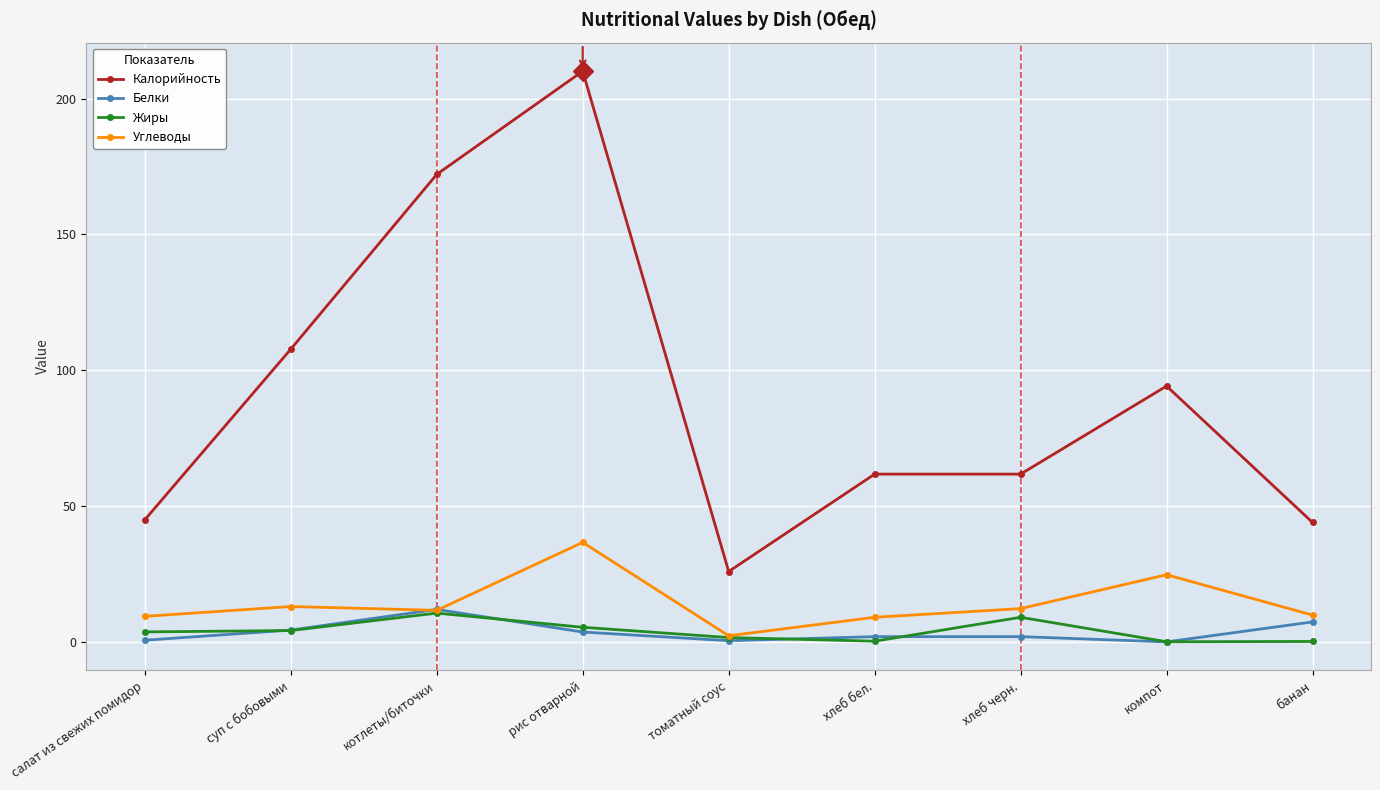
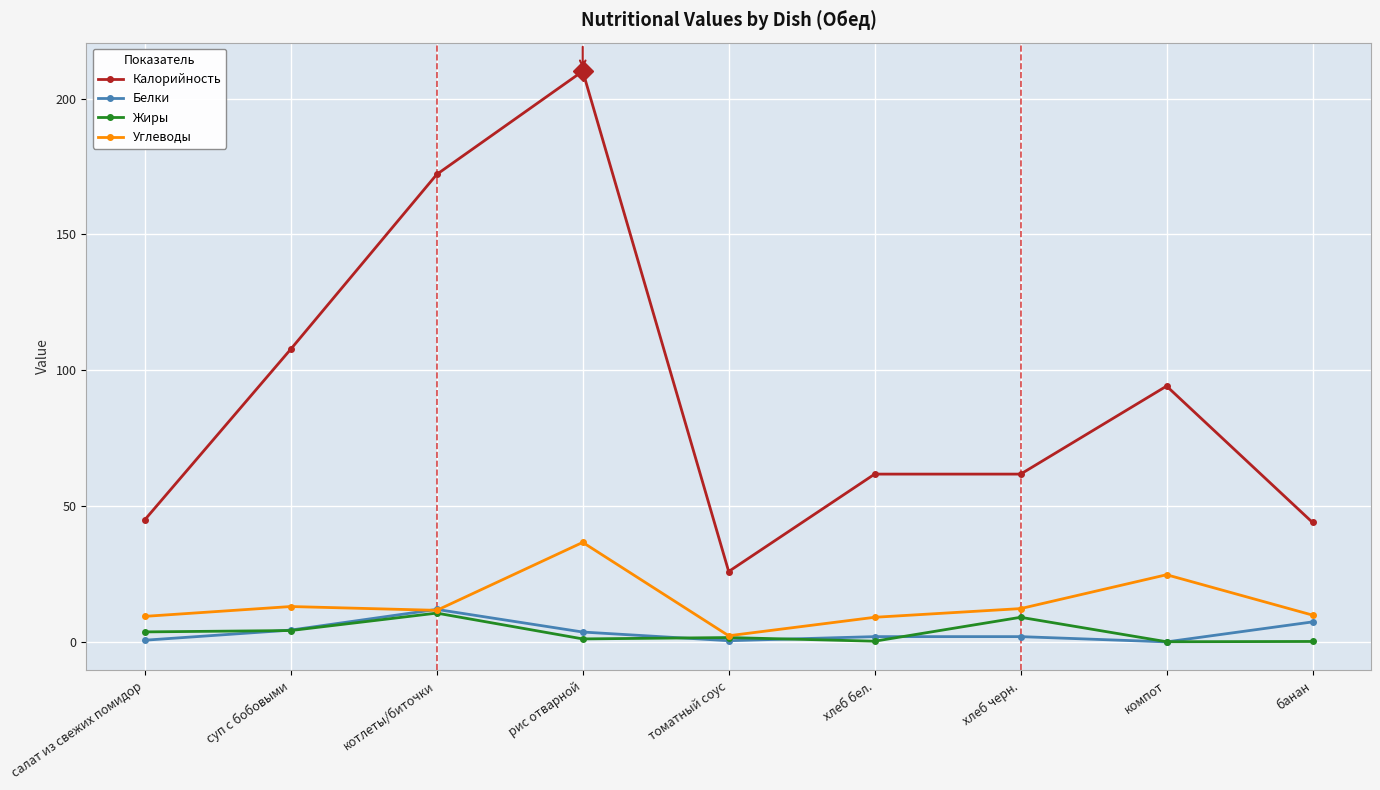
  {
    "Белки": {
      "салат из свежих помидор": 1,
      "рис отварной": 4,
      "томатный соус": 0,
      "хлеб бел.": 2,
      "хлеб черн.": 2,
      "банан": 7
    },
    "Жиры": {
      "салат из свежих помидор": 4,
      "котлеты/биточки": 11,
-     "рис отварной": 5,
+     "рис отварной": 1,
      "хлеб бел.": 0,
      "хлеб черн.": 9,
      "банан": 0
    },
    "Углеводы": {
      "салат из свежих помидор": 9,
      "суп с бобовыми": 13,
      "рис отварной": 37,
      "хлеб бел.": 9,
      "хлеб черн.": 12,
      "компот": 25,
      "банан": 10
    }
  }
